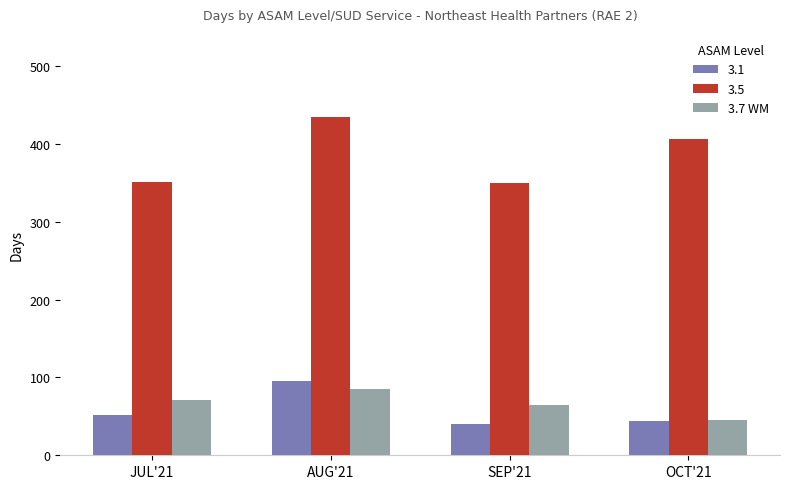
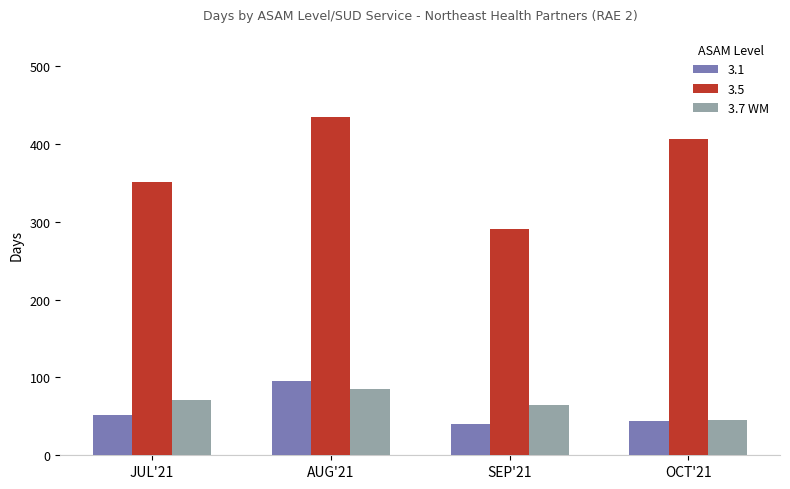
  {
    "3.5": {
      "JUL'21": 350,
      "AUG'21": 430,
-     "SEP'21": 350,
+     "SEP'21": 290,
      "OCT'21": 410
    }
  }
